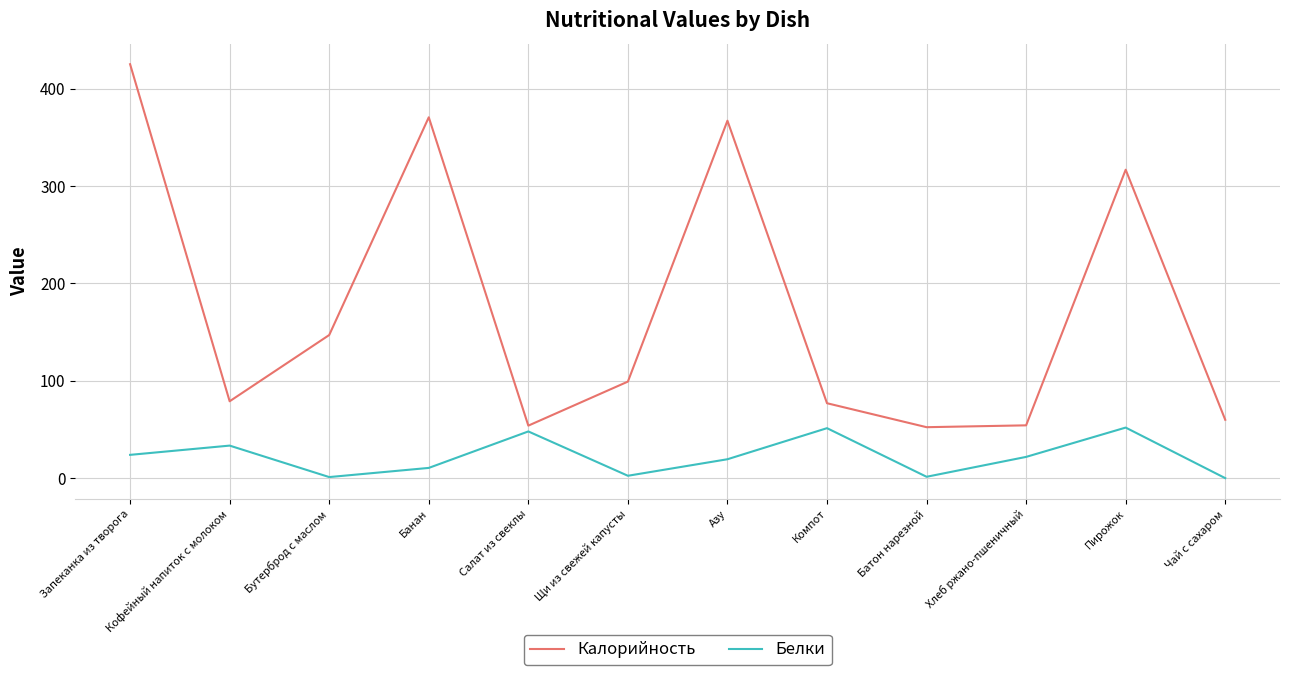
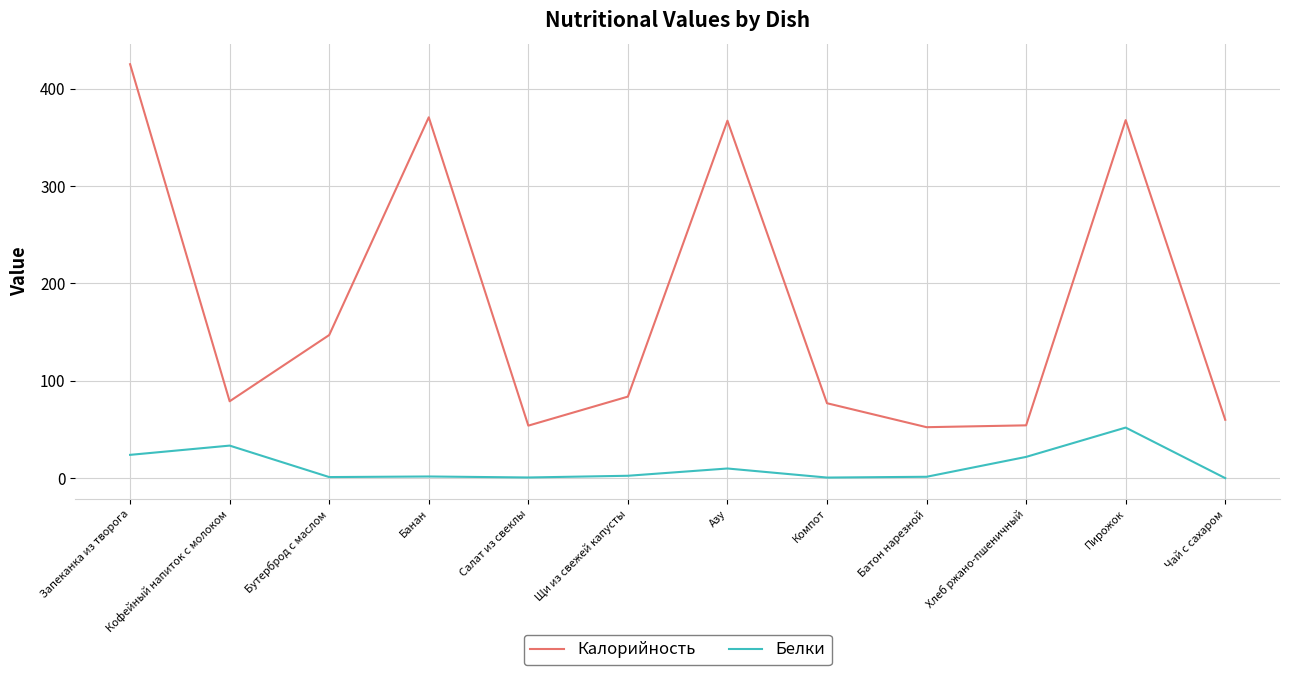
  {
    "Калорийность": {
      "Запеканка из творога": 430,
      "Кофейный напиток с молоком": 80,
      "Бутерброд с маслом": 150,
      "Банан": 370,
      "Салат из свеклы": 50,
-     "Щи из свежей капусты": 100,
+     "Щи из свежей капусты": 80,
      "Азу": 370,
      "Компот": 80,
      "Батон нарезной": 50,
      "Хлеб ржано-пшеничный": 50,
-     "Пирожок": 320,
+     "Пирожок": 370,
      "Чай с сахаром": 60
    },
    "Белки": {
      "Запеканка из творога": 20,
      "Кофейный напиток с молоком": 30,
      "Бутерброд с маслом": 0,
-     "Банан": 10,
-     "Салат из свеклы": 50,
+     "Банан": 0,
+     "Салат из свеклы": 0,
      "Щи из свежей капусты": 0,
-     "Азу": 20,
-     "Компот": 50,
+     "Азу": 10,
+     "Компот": 0,
      "Батон нарезной": 0,
      "Хлеб ржано-пшеничный": 20,
      "Пирожок": 50,
      "Чай с сахаром": 0
    }
  }
